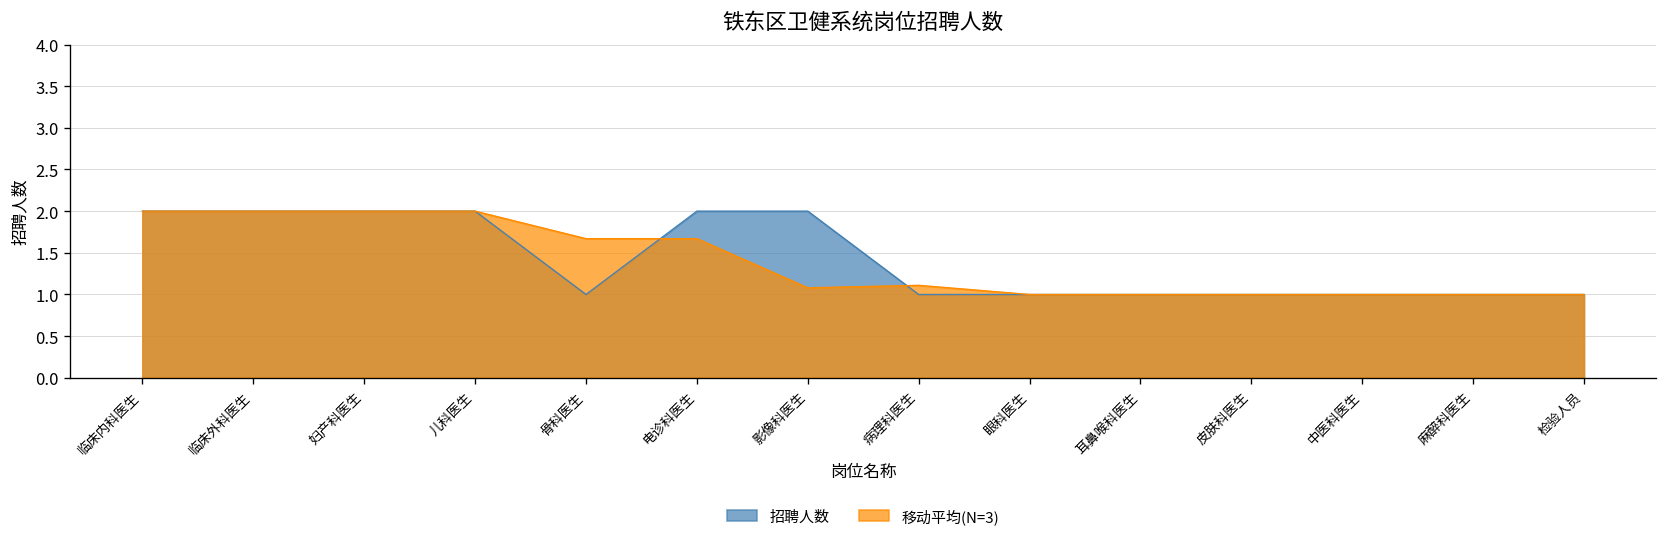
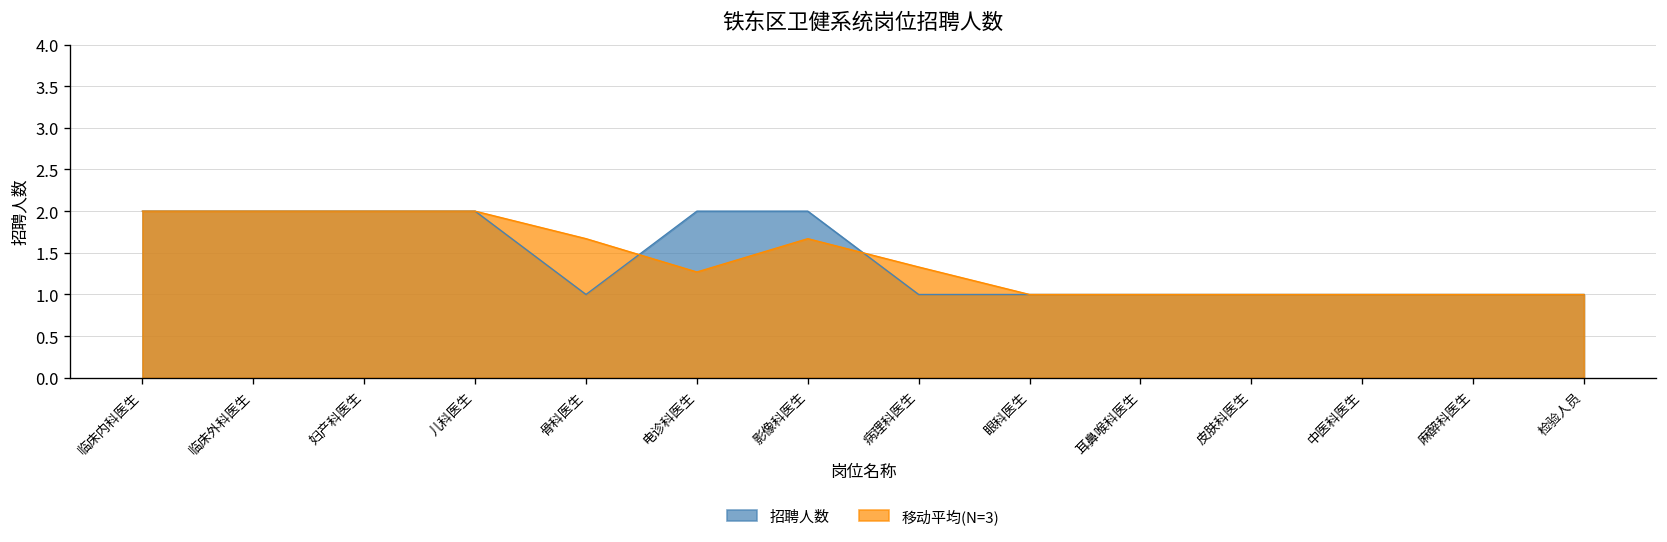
  {
    "招聘人数": {
      "骨科医生": 1.0,
      "电诊科医生": 2.0,
      "影像科医生": 2.0,
      "病理科医生": 1.0
    },
    "移动平均(N=3)": {
      "骨科医生": 1.7,
-     "电诊科医生": 1.7,
-     "影像科医生": 1.1,
-     "病理科医生": 1.1
+     "电诊科医生": 1.3,
+     "影像科医生": 1.7,
+     "病理科医生": 1.3
    }
  }
